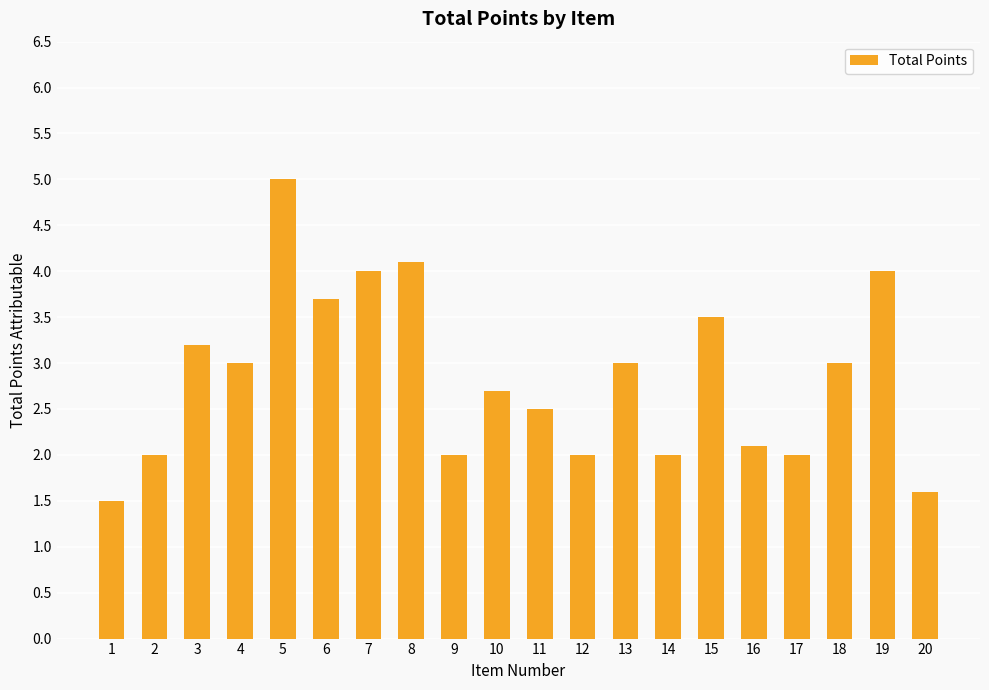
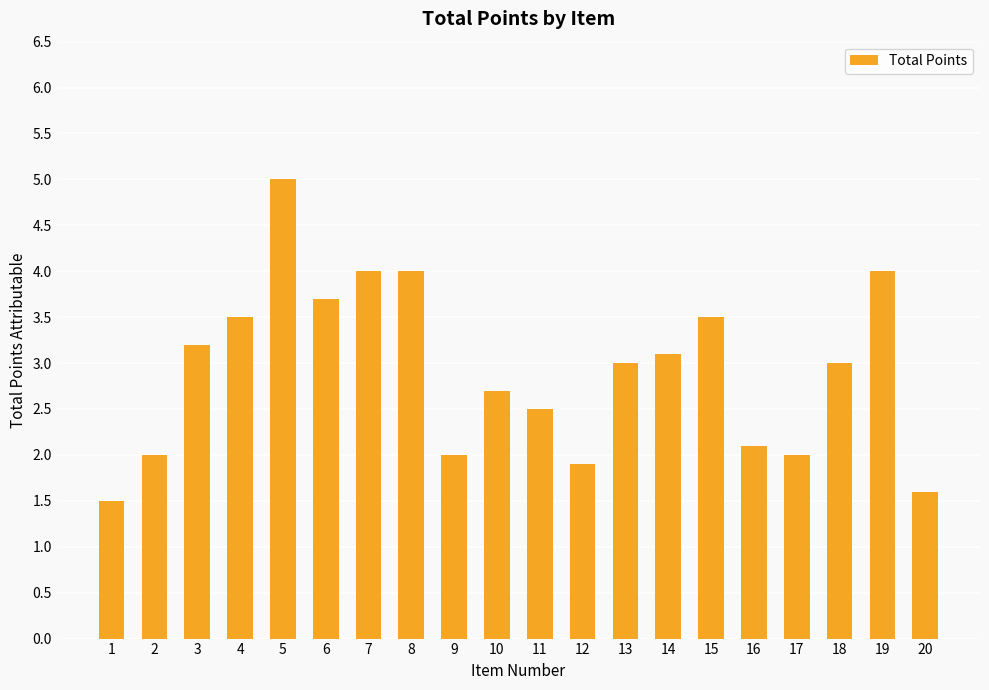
  {
    "1": 1.5,
    "2": 2.0,
    "3": 3.2,
-   "4": 3.0,
+   "4": 3.5,
    "5": 5.0,
    "6": 3.7,
    "7": 4.0,
-   "8": 4.1,
+   "8": 4.0,
    "9": 2.0,
    "10": 2.7,
    "11": 2.5,
-   "12": 2.0,
+   "12": 1.9,
    "13": 3.0,
-   "14": 2.0,
+   "14": 3.1,
    "15": 3.5,
    "16": 2.1,
    "17": 2.0,
    "18": 3.0,
    "19": 4.0,
    "20": 1.6
  }
